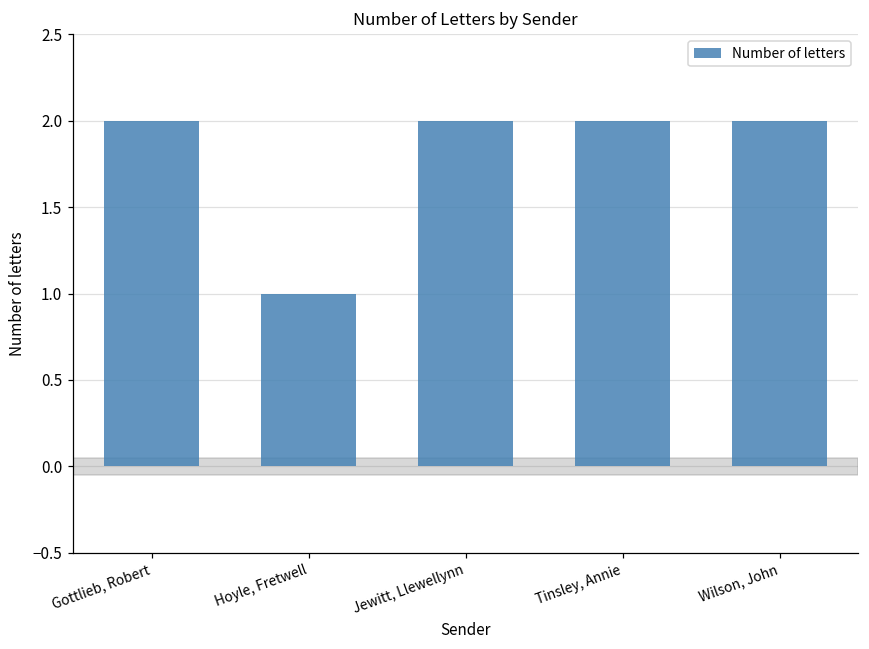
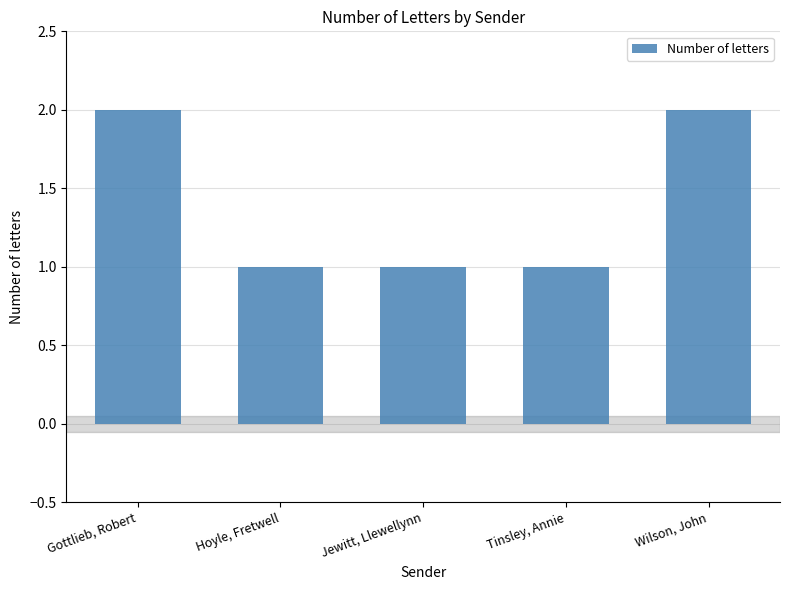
  {
    "Gottlieb, Robert": 2,
    "Hoyle, Fretwell": 1,
-   "Jewitt, Llewellynn": 2,
-   "Tinsley, Annie": 2,
+   "Jewitt, Llewellynn": 1,
+   "Tinsley, Annie": 1,
    "Wilson, John": 2
  }
